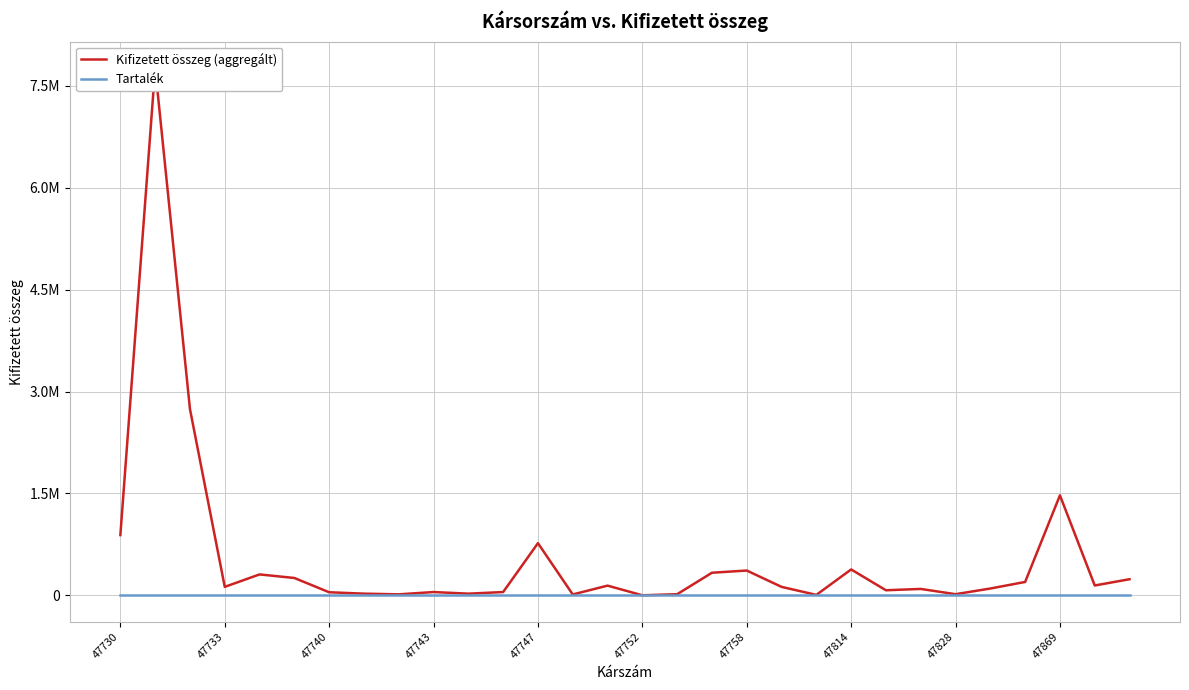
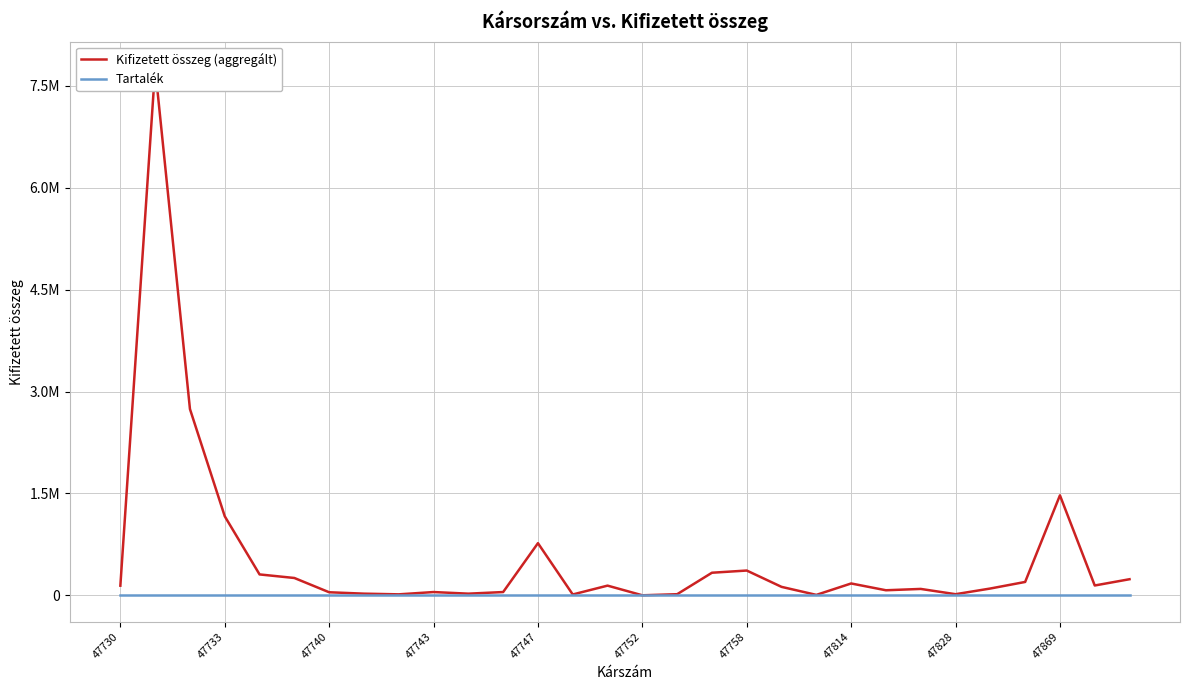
  {
    "Kifizetett összeg (aggregált)": {
-     "47730": 900000,
-     "47733": 100000,
+     "47730": 100000,
+     "47733": 1200000,
      "47740": 0,
      "47743": 0,
      "47747": 800000,
      "47758": 400000,
-     "47814": 400000,
+     "47814": 200000,
      "47869": 1500000
    },
    "Tartalék": {
      "47730": 0,
      "47733": 0,
      "47740": 0,
      "47743": 0,
      "47747": 0,
      "47758": 0,
      "47814": 0,
      "47869": 0
    }
  }
